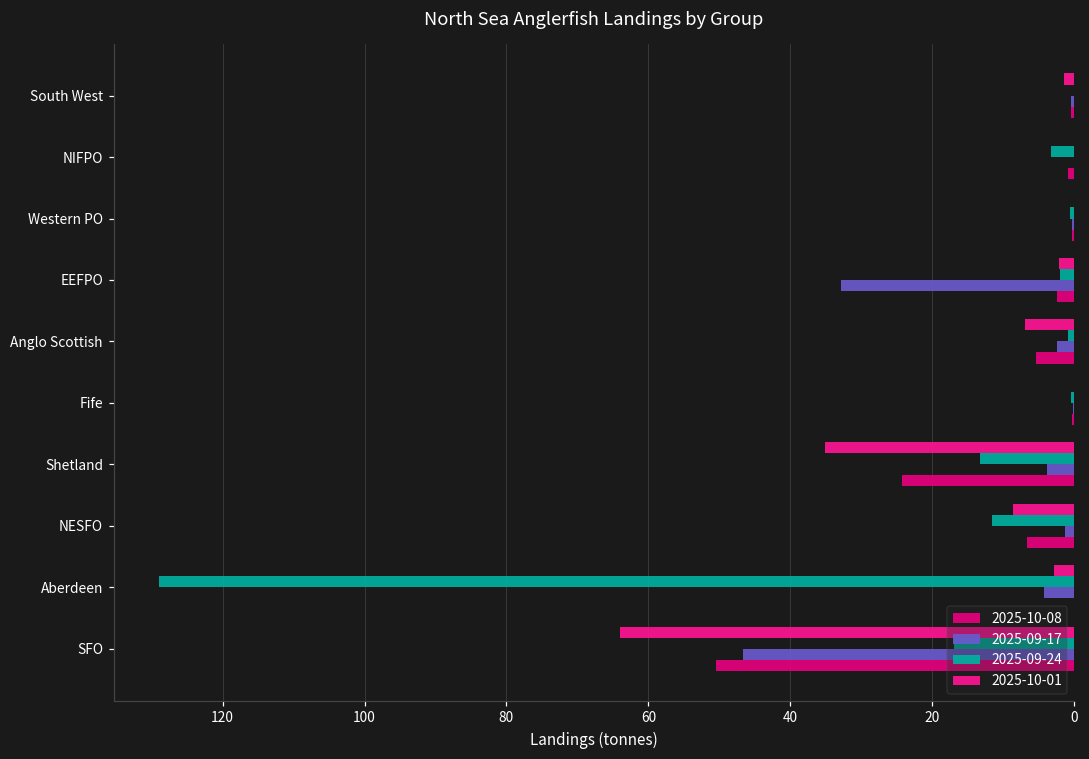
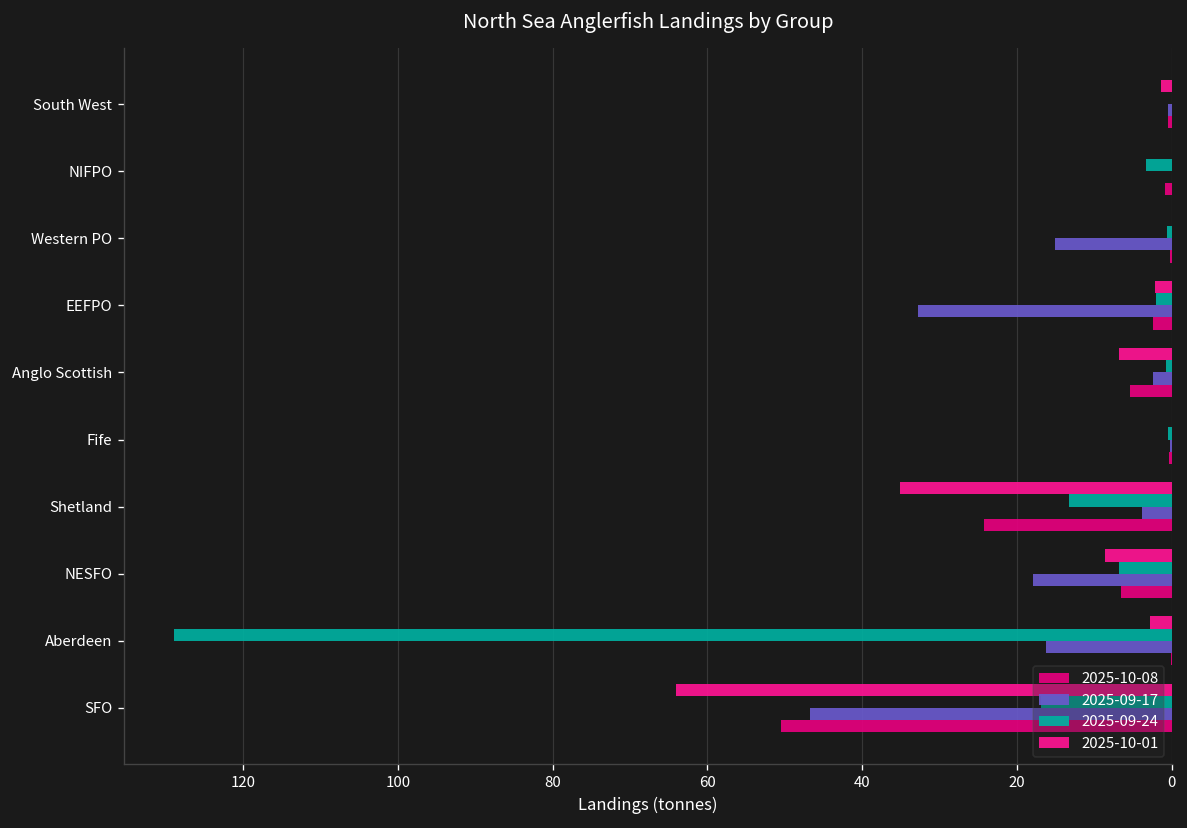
  {
    "2025-09-17": {
      "South West": 0,
      "NIFPO": 0,
-     "Western PO": 0,
+     "Western PO": 15,
      "EEFPO": 33,
      "Anglo Scottish": 2,
      "Shetland": 4,
-     "NESFO": 1,
-     "Aberdeen": 4,
+     "NESFO": 18,
+     "Aberdeen": 16,
      "SFO": 47
    },
    "2025-09-24": {
      "South West": 0,
      "NIFPO": 3,
      "Western PO": 1,
      "EEFPO": 2,
      "Anglo Scottish": 1,
      "Fife": 0,
      "Shetland": 13,
-     "NESFO": 12,
+     "NESFO": 7,
      "Aberdeen": 129
    }
  }
